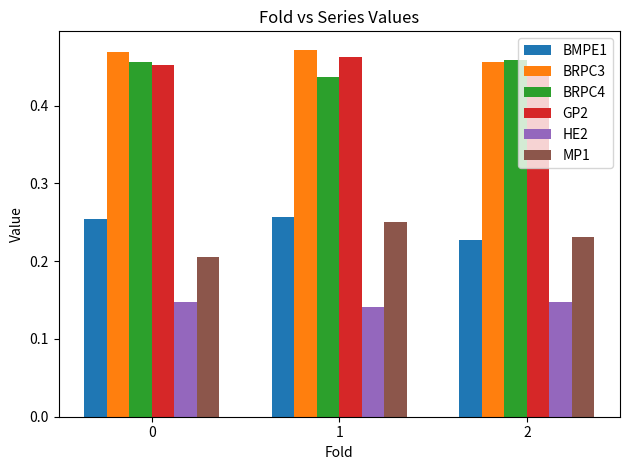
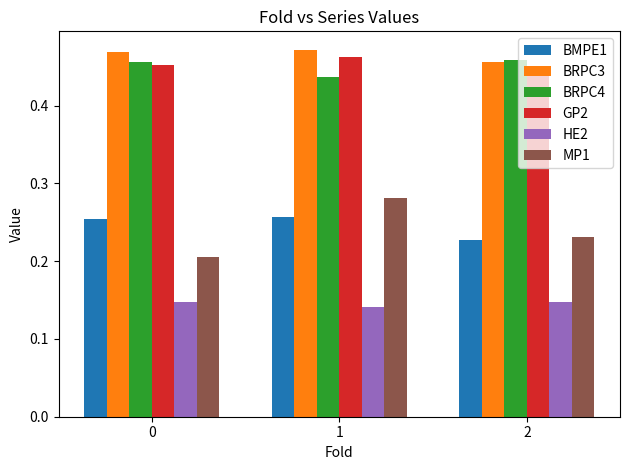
  {
    "BMPE1": {
      "0": 0.25,
      "1": 0.26,
      "2": 0.23
    },
    "BRPC3": {
      "0": 0.47,
      "1": 0.47,
      "2": 0.46
    },
    "BRPC4": {
      "0": 0.46,
      "1": 0.44,
      "2": 0.46
    },
    "GP2": {
      "0": 0.45,
      "1": 0.46
    },
    "HE2": {
      "0": 0.15,
      "1": 0.14,
      "2": 0.15
    },
    "MP1": {
      "0": 0.21,
-     "1": 0.25,
+     "1": 0.28,
      "2": 0.23
    }
  }
